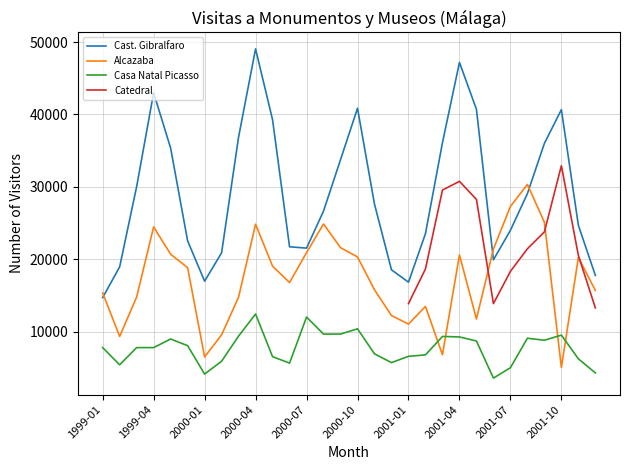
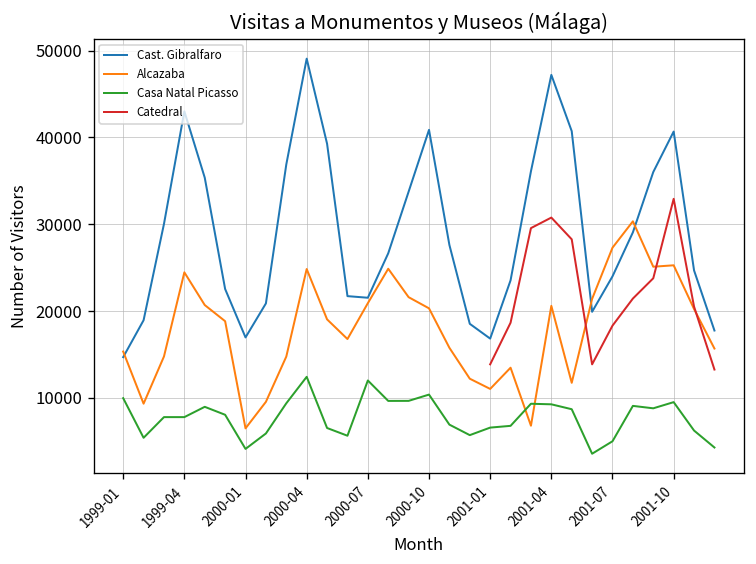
  {
    "Cast. Gibralfaro": {
      "1999-01": 15000,
      "2000-01": 17000,
      "2000-04": 49000,
      "2000-07": 22000,
      "2000-10": 41000,
      "2001-01": 17000,
      "2001-04": 47000,
      "2001-07": 24000,
      "2001-10": 41000
    },
    "Alcazaba": {
      "1999-01": 15000,
      "1999-04": 24000,
      "2000-01": 7000,
      "2000-04": 25000,
      "2000-07": 21000,
      "2000-10": 20000,
      "2001-01": 11000,
      "2001-04": 21000,
      "2001-07": 27000,
-     "2001-10": 5000
+     "2001-10": 25000
    },
    "Casa Natal Picasso": {
-     "1999-01": 8000,
+     "1999-01": 10000,
      "1999-04": 8000,
      "2000-01": 4000,
      "2000-04": 12000,
      "2000-07": 12000,
      "2000-10": 10000,
      "2001-01": 7000,
      "2001-04": 9000,
      "2001-07": 5000,
      "2001-10": 10000
    },
    "Catedral": {
      "2001-01": 14000,
      "2001-04": 31000,
      "2001-07": 18000,
      "2001-10": 33000
    }
  }
